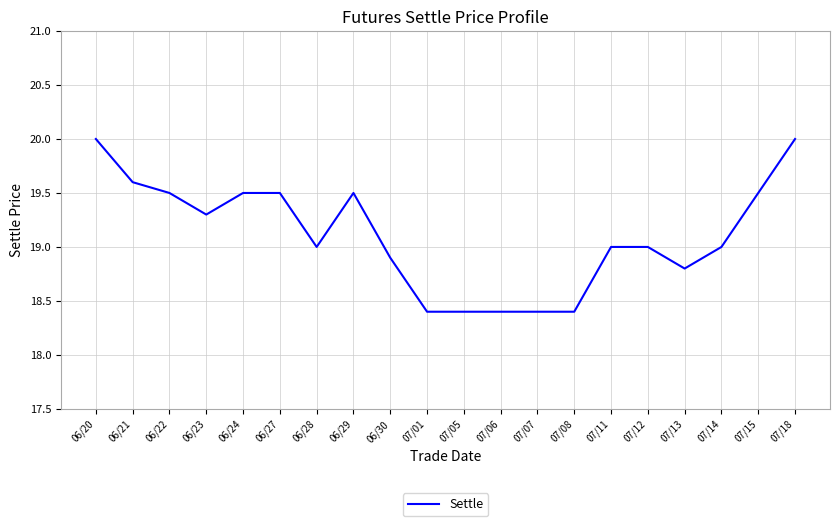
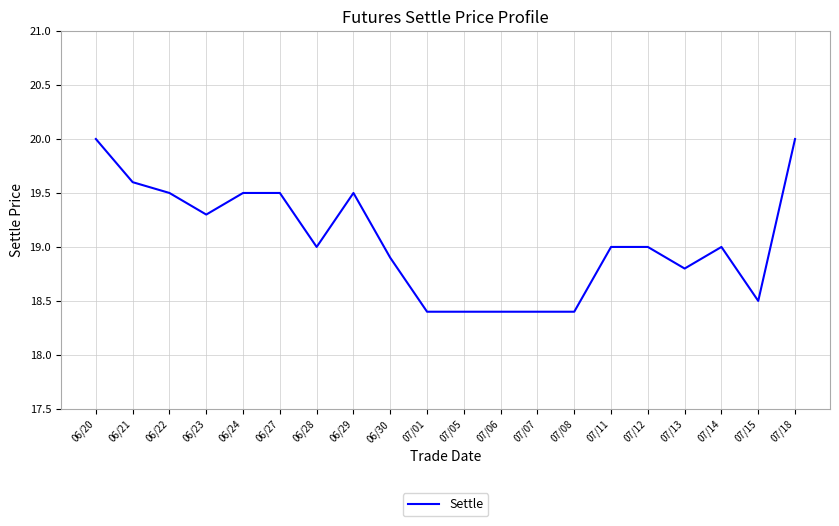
  {
    "06/20": 20.0,
    "06/21": 19.6,
    "06/22": 19.5,
    "06/23": 19.3,
    "06/24": 19.5,
    "06/27": 19.5,
    "06/28": 19.0,
    "06/29": 19.5,
    "06/30": 18.9,
    "07/01": 18.4,
    "07/05": 18.4,
    "07/06": 18.4,
    "07/07": 18.4,
    "07/08": 18.4,
    "07/11": 19.0,
    "07/12": 19.0,
    "07/13": 18.8,
    "07/14": 19.0,
-   "07/15": 19.5,
+   "07/15": 18.5,
    "07/18": 20.0
  }
